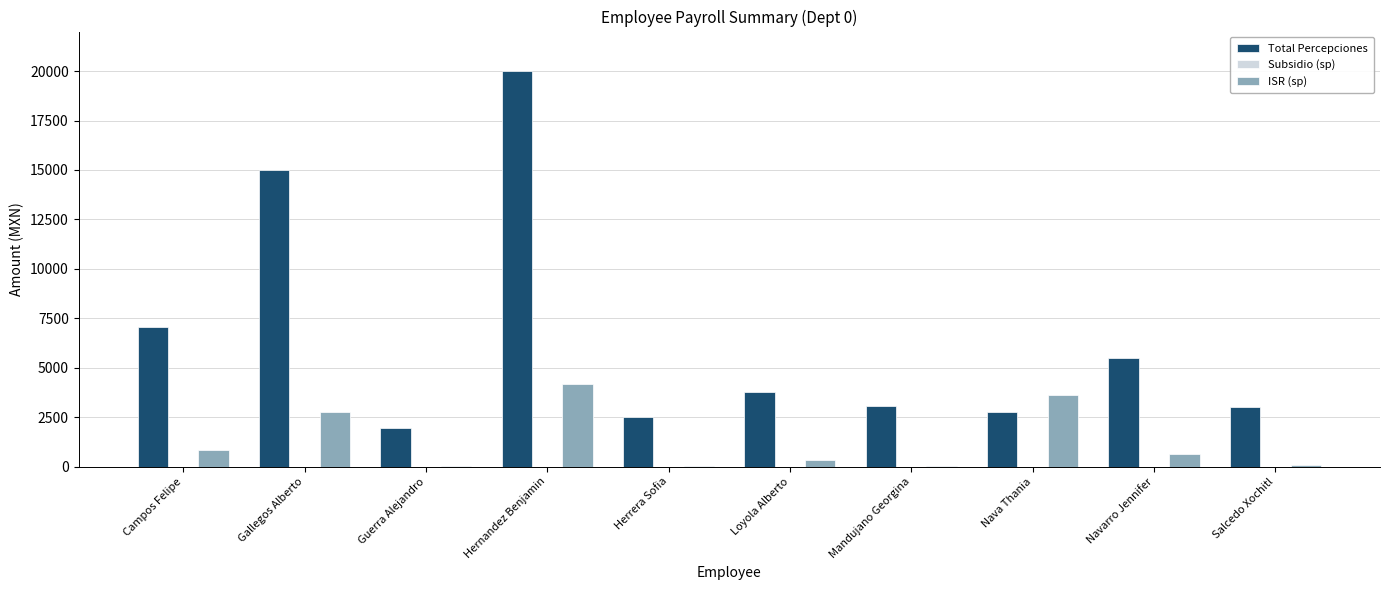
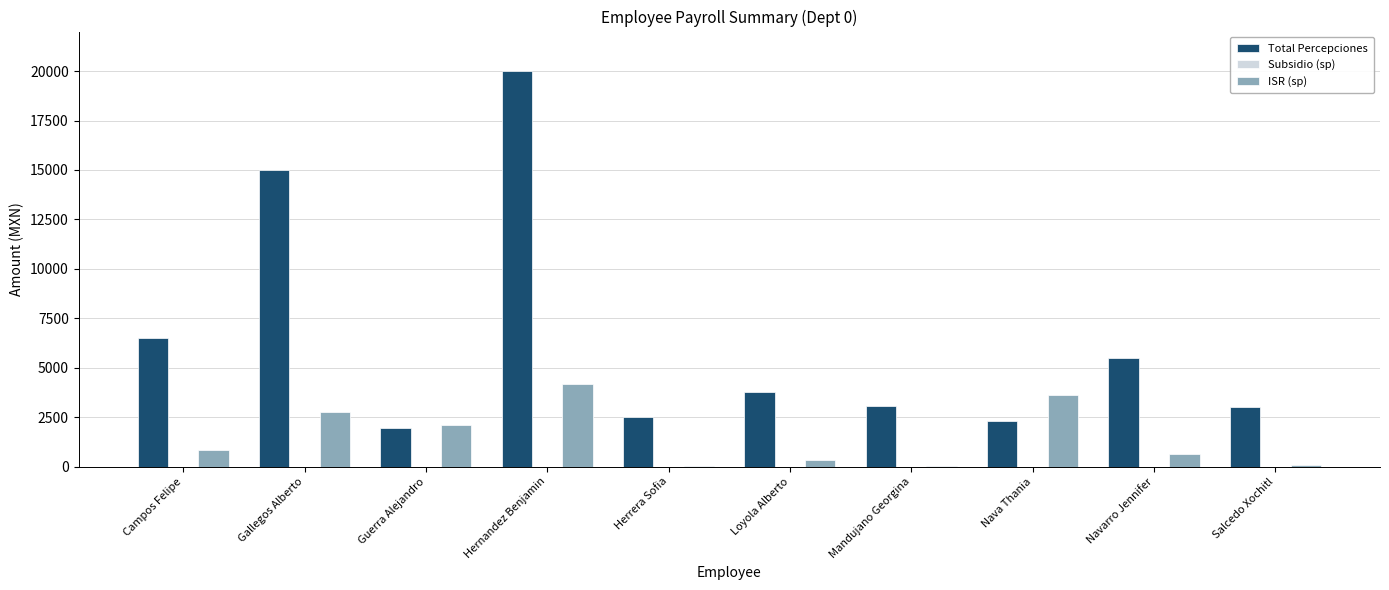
  {
    "Total Percepciones": {
-     "Campos Felipe": 7100,
+     "Campos Felipe": 6500,
      "Gallegos Alberto": 15000,
      "Guerra Alejandro": 2000,
      "Hernandez Benjamin": 20000,
      "Herrera Sofia": 2500,
      "Loyola Alberto": 3800,
      "Mandujano Georgina": 3100,
-     "Nava Thania": 2800,
+     "Nava Thania": 2300,
      "Navarro Jennifer": 5500,
      "Salcedo Xochitl": 3000
    },
    "Subsidio (sp)": {
      "Campos Felipe": 0,
      "Gallegos Alberto": 0,
      "Guerra Alejandro": 0,
      "Hernandez Benjamin": 0,
      "Herrera Sofia": 0,
      "Loyola Alberto": 0,
      "Mandujano Georgina": 0,
      "Nava Thania": 0,
      "Navarro Jennifer": 0,
      "Salcedo Xochitl": 0
    },
    "ISR (sp)": {
      "Campos Felipe": 800,
      "Gallegos Alberto": 2800,
-     "Guerra Alejandro": 0,
+     "Guerra Alejandro": 2100,
      "Hernandez Benjamin": 4200,
      "Loyola Alberto": 300,
      "Nava Thania": 3600,
      "Navarro Jennifer": 600
    }
  }
